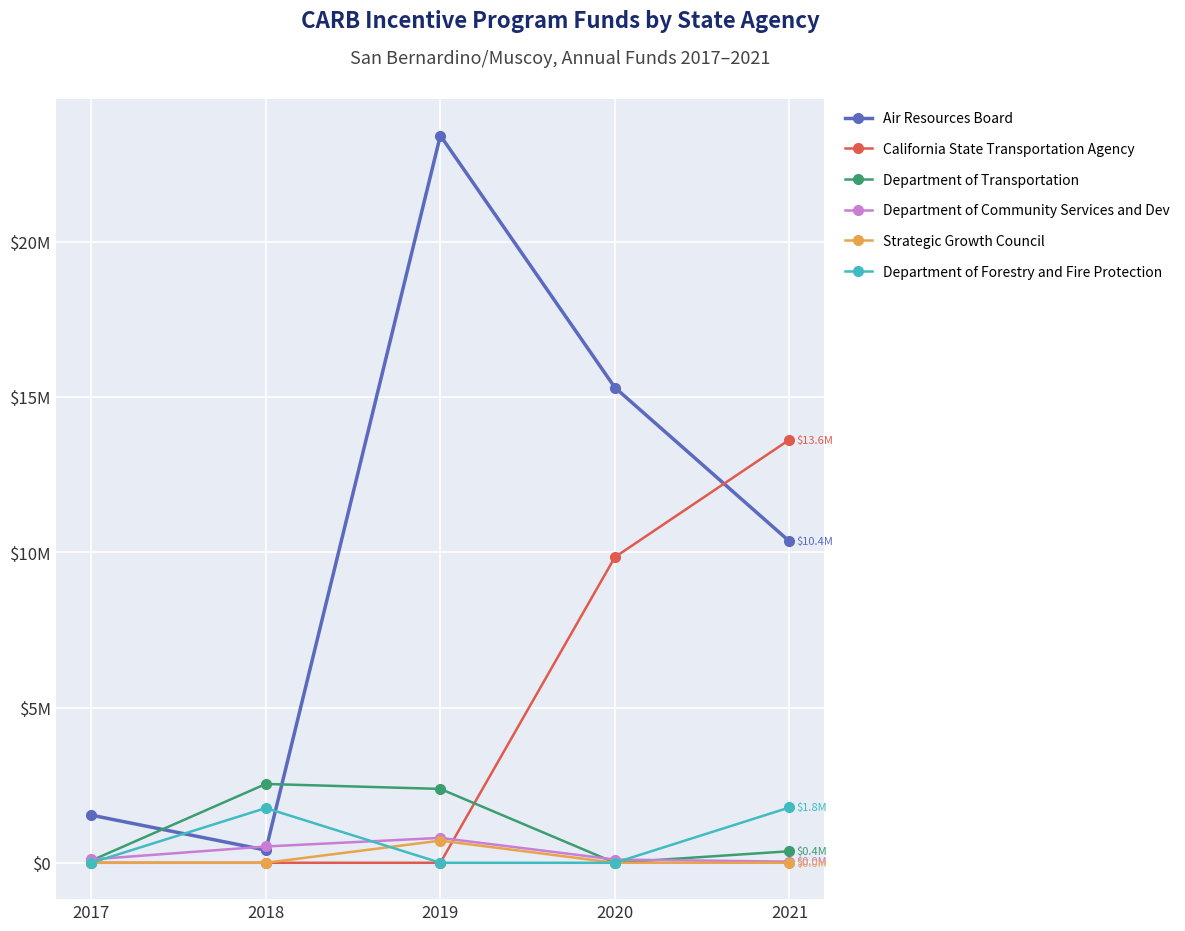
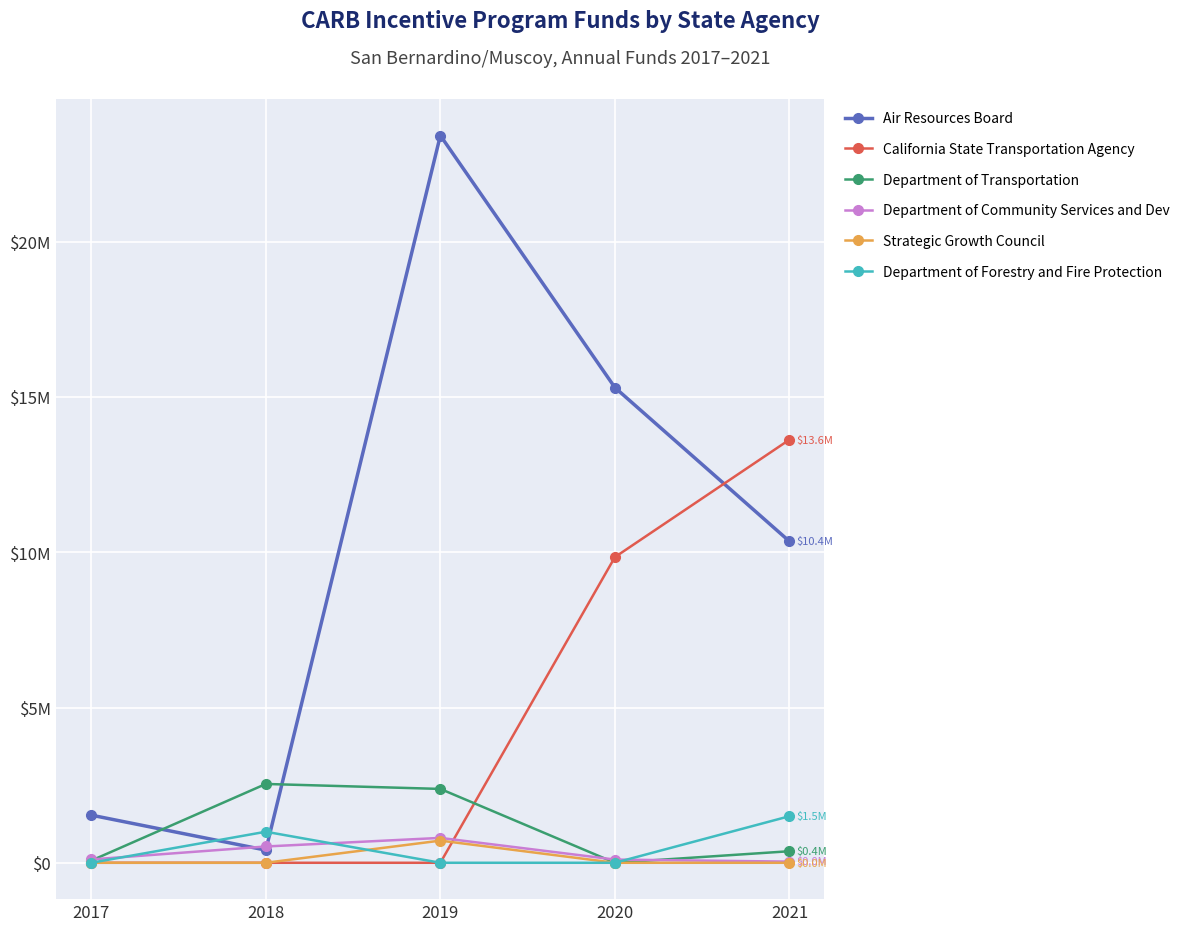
  {
    "Air Resources Board": {
      "2021": "$10.4M"
    },
    "California State Transportation Agency": {
      "2021": "$13.6M"
    },
    "Department of Transportation": {
      "2021": "$0.4M"
    },
    "Department of Community Services and Dev": {
      "2018": "$500000",
      "2019": "$800000",
      "2020": "$100000"
    },
    "Strategic Growth Council": {
      "2019": "$700000"
    },
    "Department of Forestry and Fire Protection": {
-     "2018": "$1800000",
-     "2021": "$1.8M"
+     "2018": "$1000000",
+     "2021": "$1.5M"
    }
  }
